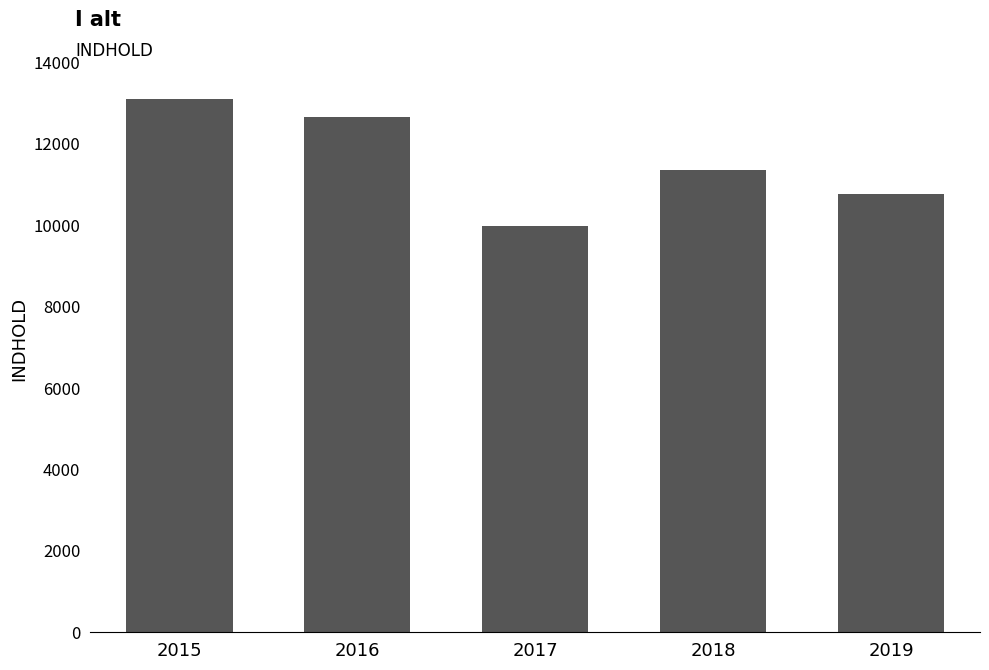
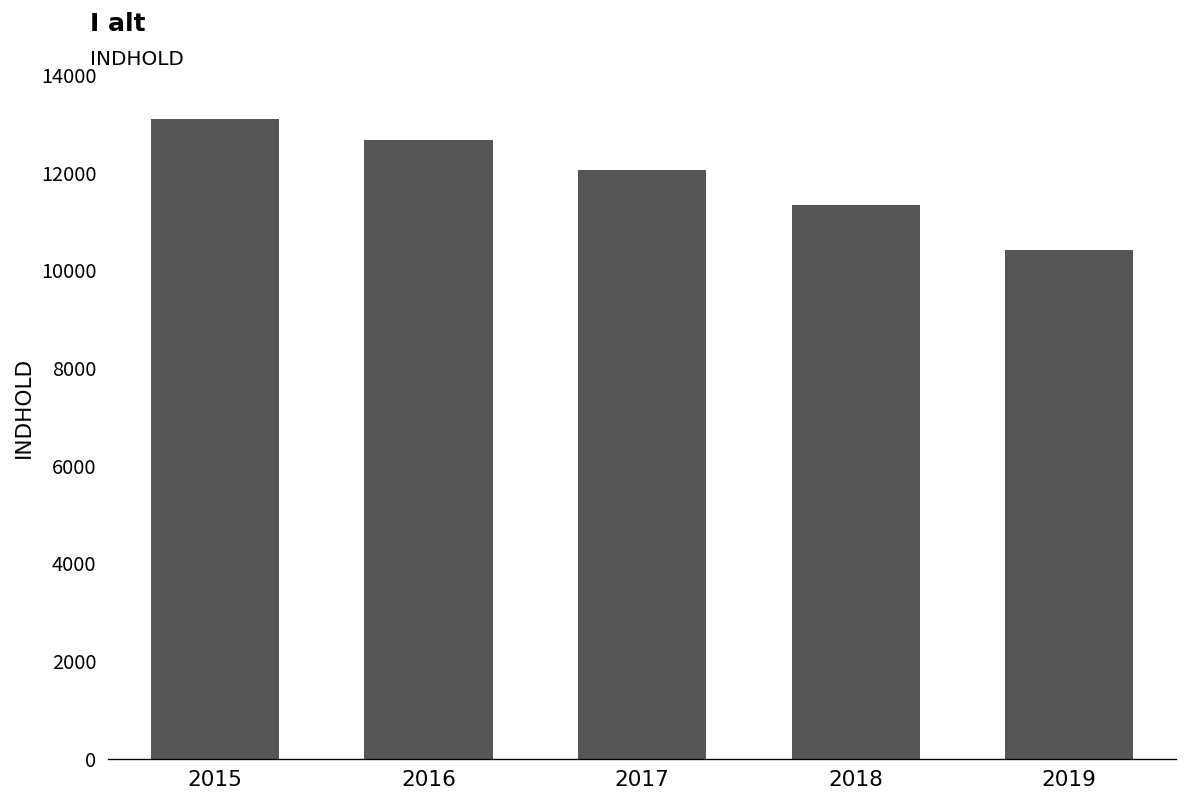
  {
    "2015": 13100,
    "2016": 12700,
-   "2017": 10000,
+   "2017": 12000,
    "2018": 11300,
-   "2019": 10800
+   "2019": 10400
  }
